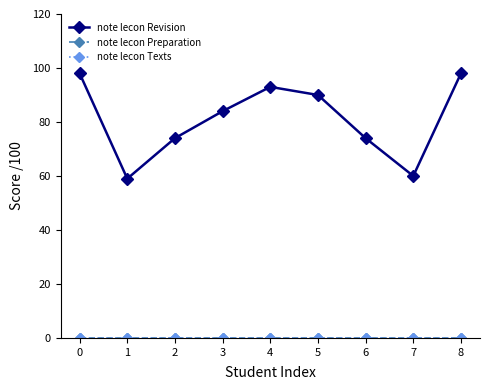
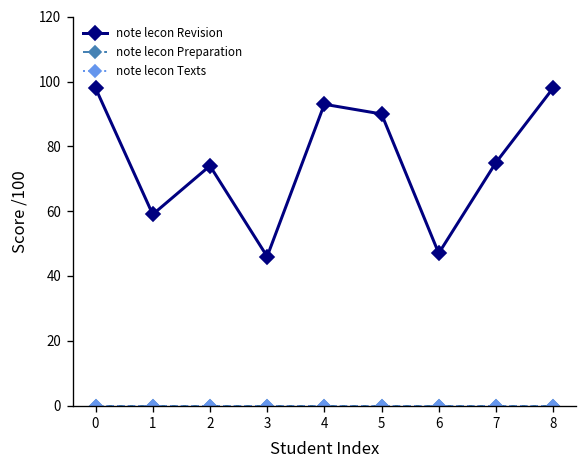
  {
    "note lecon Revision": {
      "0": 98,
      "1": 59,
      "2": 74,
-     "3": 84,
+     "3": 46,
      "4": 93,
      "5": 90,
-     "6": 74,
-     "7": 60,
+     "6": 47,
+     "7": 75,
      "8": 98
    },
    "note lecon Texts": {
      "0": 0,
      "1": 0,
      "2": 0,
      "3": 0,
      "4": 0,
      "5": 0,
      "6": 0,
      "7": 0,
      "8": 0
    }
  }
